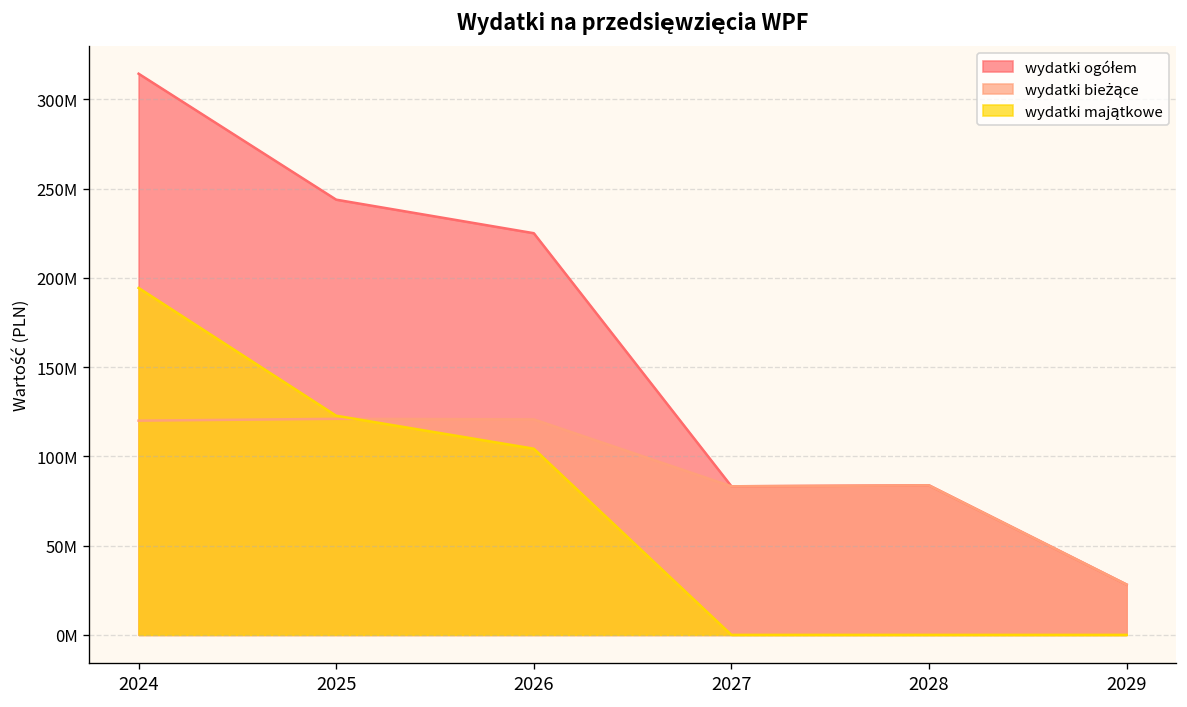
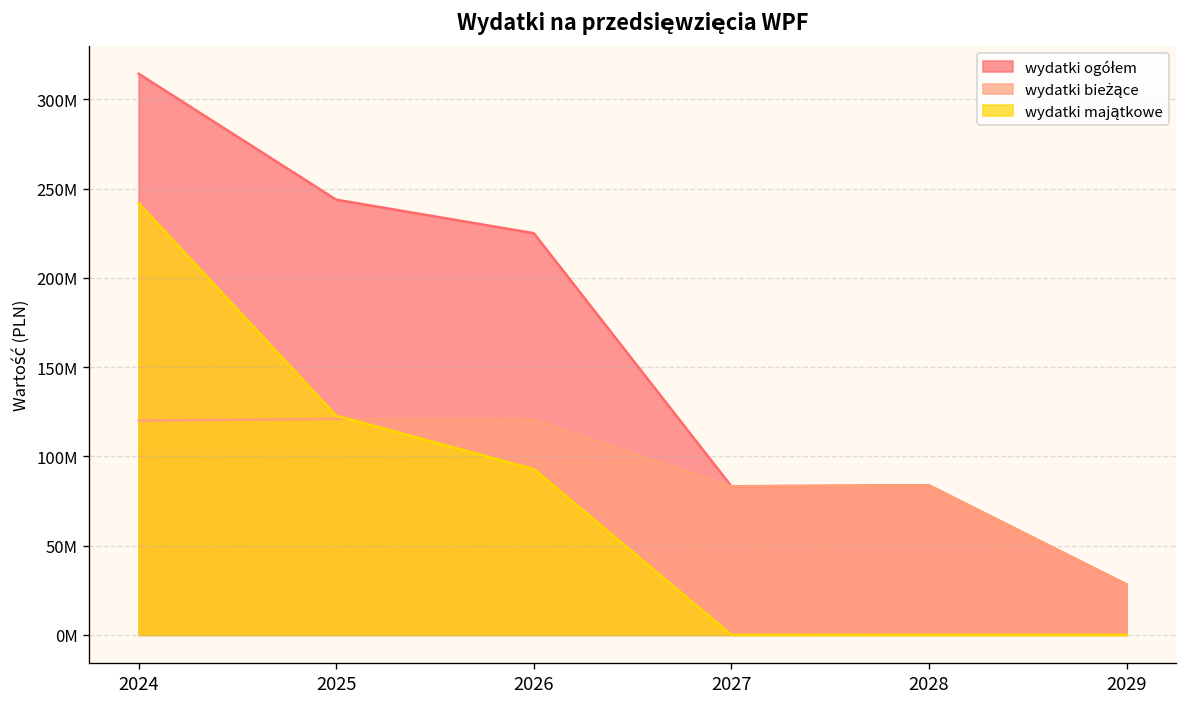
  {
    "wydatki majątkowe": {
-     "2024": 194000000,
-     "2026": 104000000,
+     "2024": 242000000,
+     "2026": 93000000,
      "2027": 0,
      "2028": 0,
      "2029": 0
    }
  }
